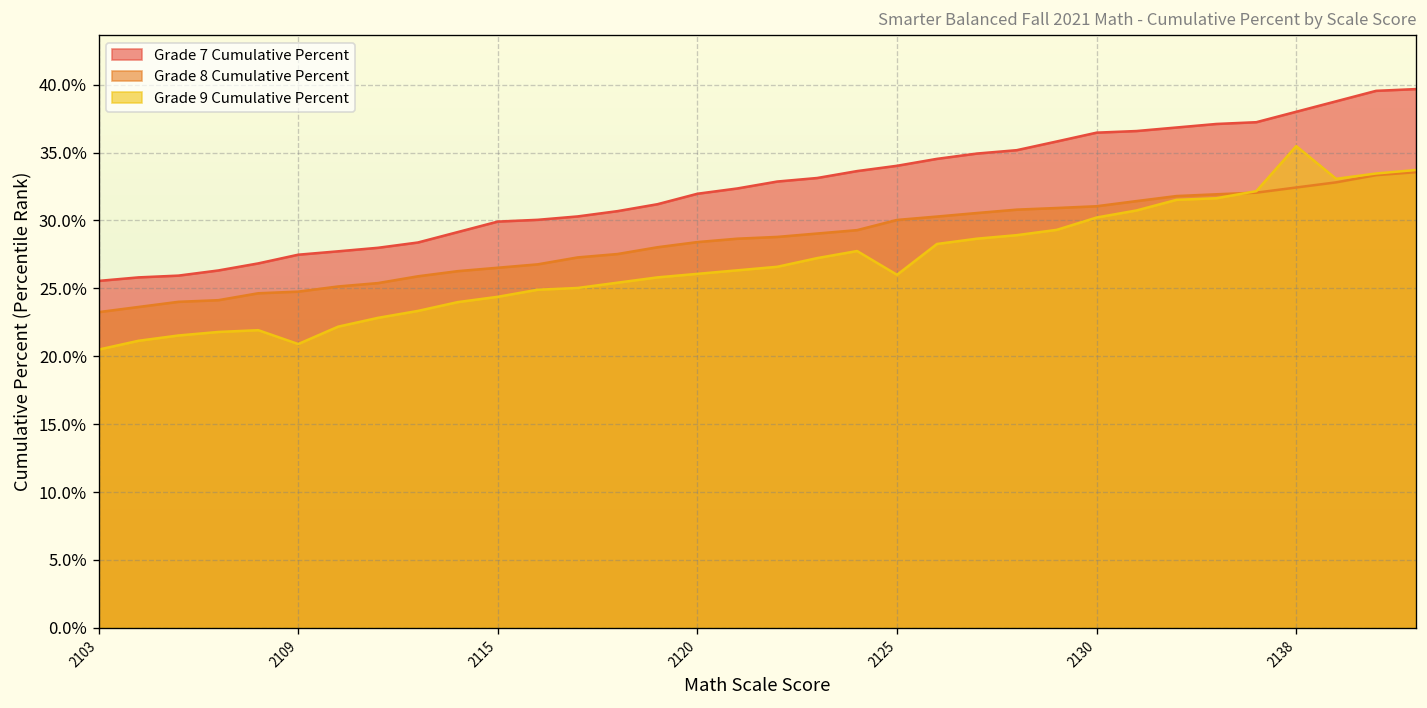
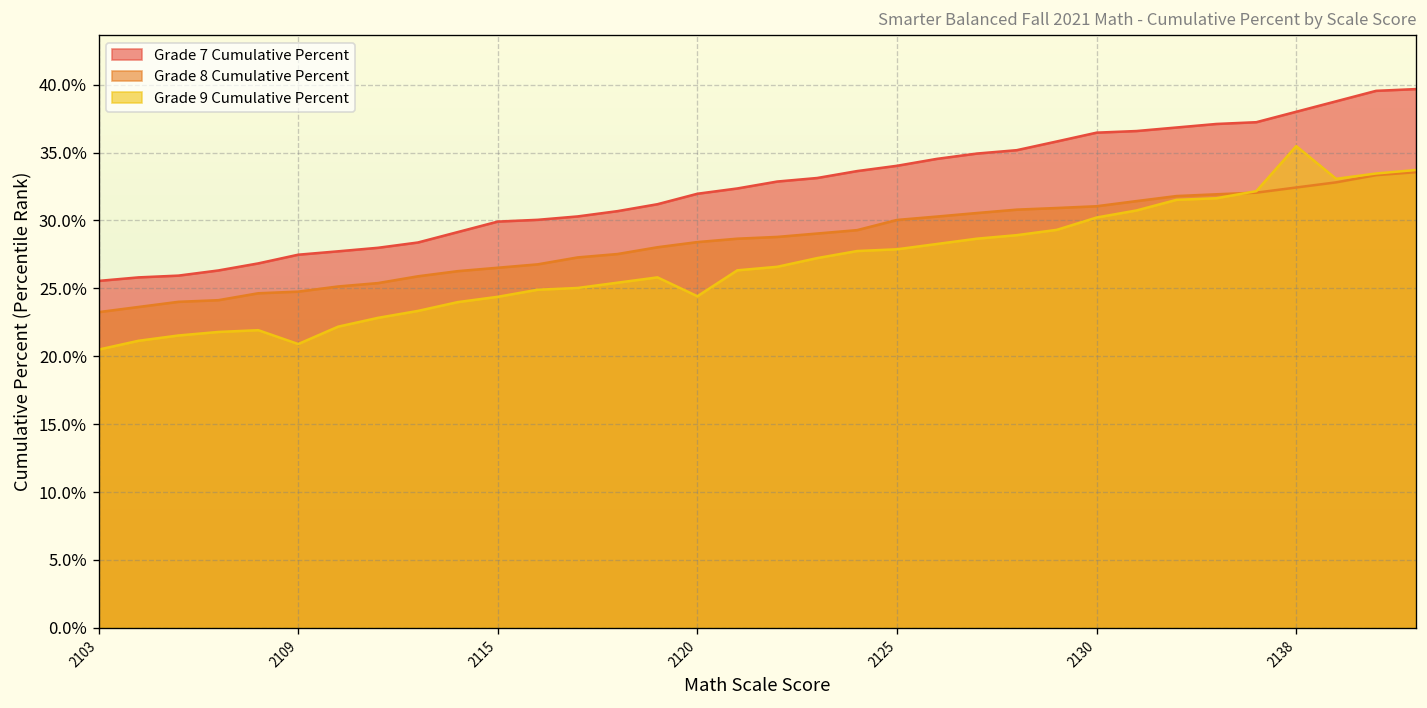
  {
    "Grade 9 Cumulative Percent": {
      "2103": "20.5%",
      "2109": "20.9%",
      "2115": "24.4%",
-     "2120": "26.1%",
-     "2125": "26.0%",
+     "2120": "24.4%",
+     "2125": "27.9%",
      "2130": "30.2%",
      "2138": "35.5%"
    }
  }
